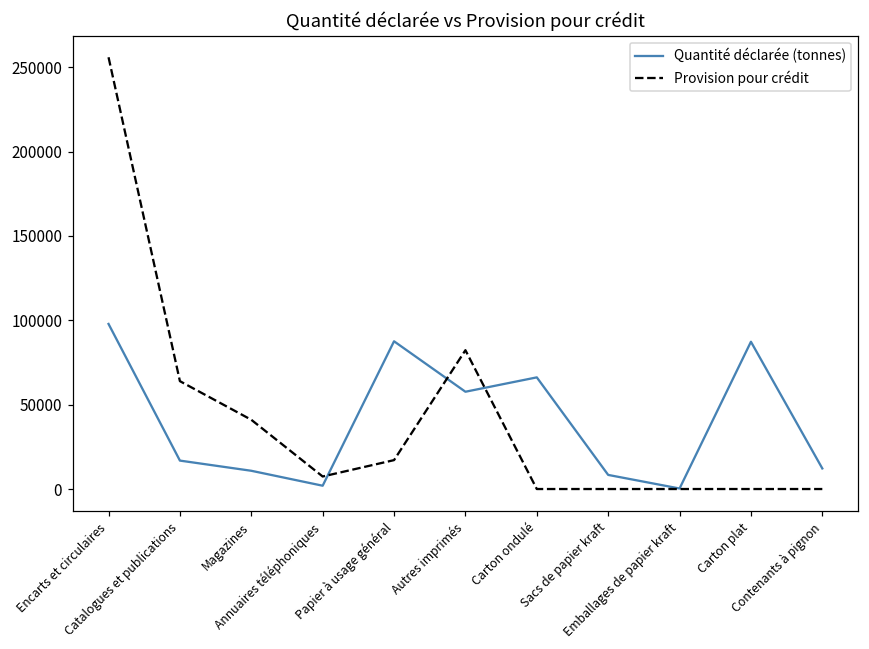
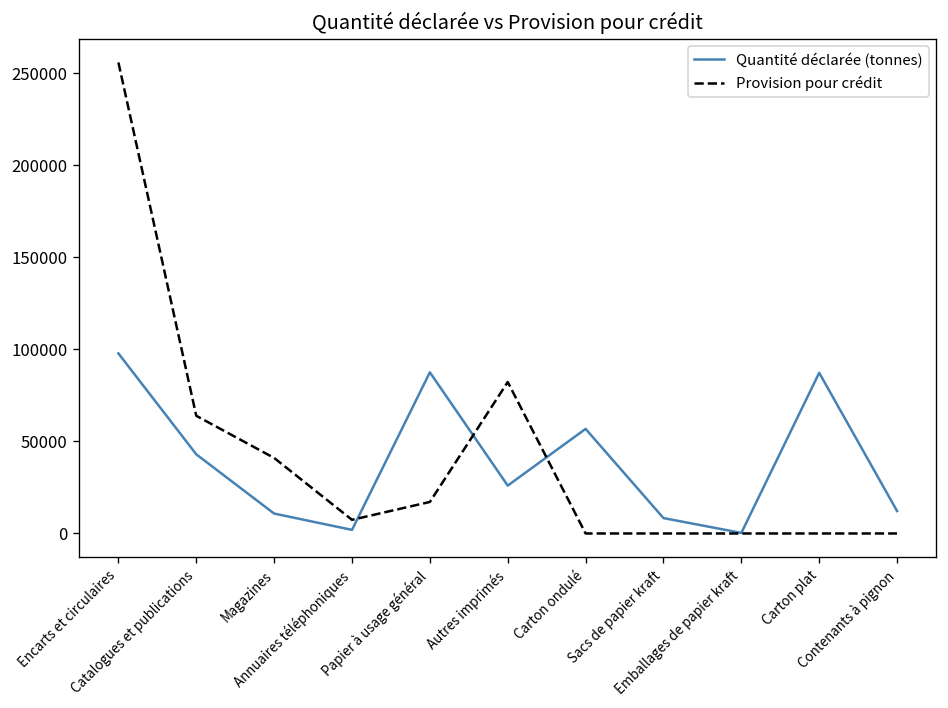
  {
    "Quantité déclarée (tonnes)": {
      "Encarts et circulaires": 98000,
-     "Catalogues et publications": 17000,
+     "Catalogues et publications": 43000,
      "Magazines": 11000,
      "Annuaires téléphoniques": 2000,
      "Papier à usage général": 88000,
-     "Autres imprimés": 58000,
-     "Carton ondulé": 66000,
+     "Autres imprimés": 26000,
+     "Carton ondulé": 57000,
      "Sacs de papier kraft": 8000,
      "Carton plat": 87000,
      "Contenants à pignon": 12000
    },
    "Provision pour crédit": {
      "Encarts et circulaires": 256000,
      "Catalogues et publications": 64000,
      "Magazines": 41000,
      "Annuaires téléphoniques": 7000,
      "Papier à usage général": 17000,
      "Autres imprimés": 82000,
      "Carton ondulé": 0,
      "Sacs de papier kraft": 0,
      "Carton plat": 0,
      "Contenants à pignon": 0
    }
  }
